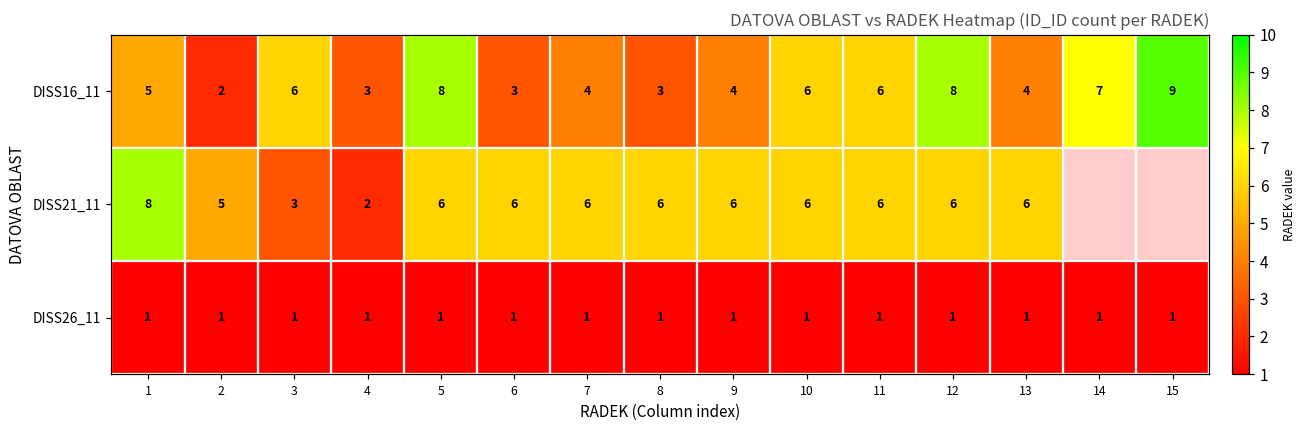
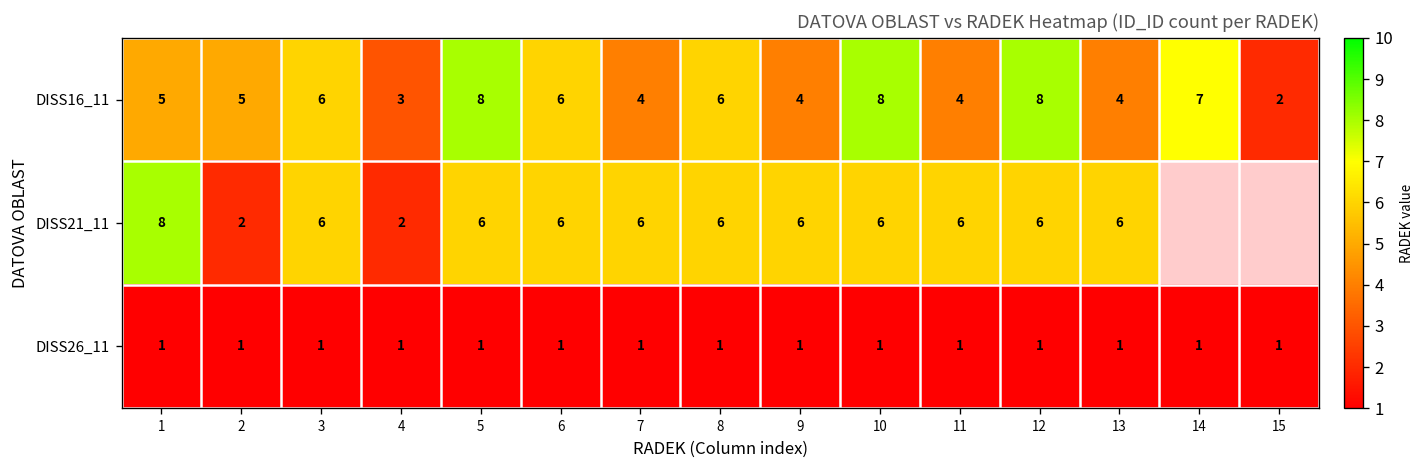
  {
    "DISS16_11": {
      "1": 5,
-     "2": 2,
+     "2": 5,
      "3": 6,
      "4": 3,
      "5": 8,
-     "6": 3,
+     "6": 6,
      "7": 4,
-     "8": 3,
+     "8": 6,
      "9": 4,
-     "10": 6,
-     "11": 6,
+     "10": 8,
+     "11": 4,
      "12": 8,
      "13": 4,
      "14": 7,
-     "15": 9
+     "15": 2
    },
    "DISS21_11": {
      "1": 8,
-     "2": 5,
-     "3": 3,
+     "2": 2,
+     "3": 6,
      "4": 2,
      "5": 6,
      "6": 6,
      "7": 6,
      "8": 6,
      "9": 6,
      "10": 6,
      "11": 6,
      "12": 6,
      "13": 6
    },
    "DISS26_11": {
      "1": 1,
      "2": 1,
      "3": 1,
      "4": 1,
      "5": 1,
      "6": 1,
      "7": 1,
      "8": 1,
      "9": 1,
      "10": 1,
      "11": 1,
      "12": 1,
      "13": 1,
      "14": 1,
      "15": 1
    }
  }
